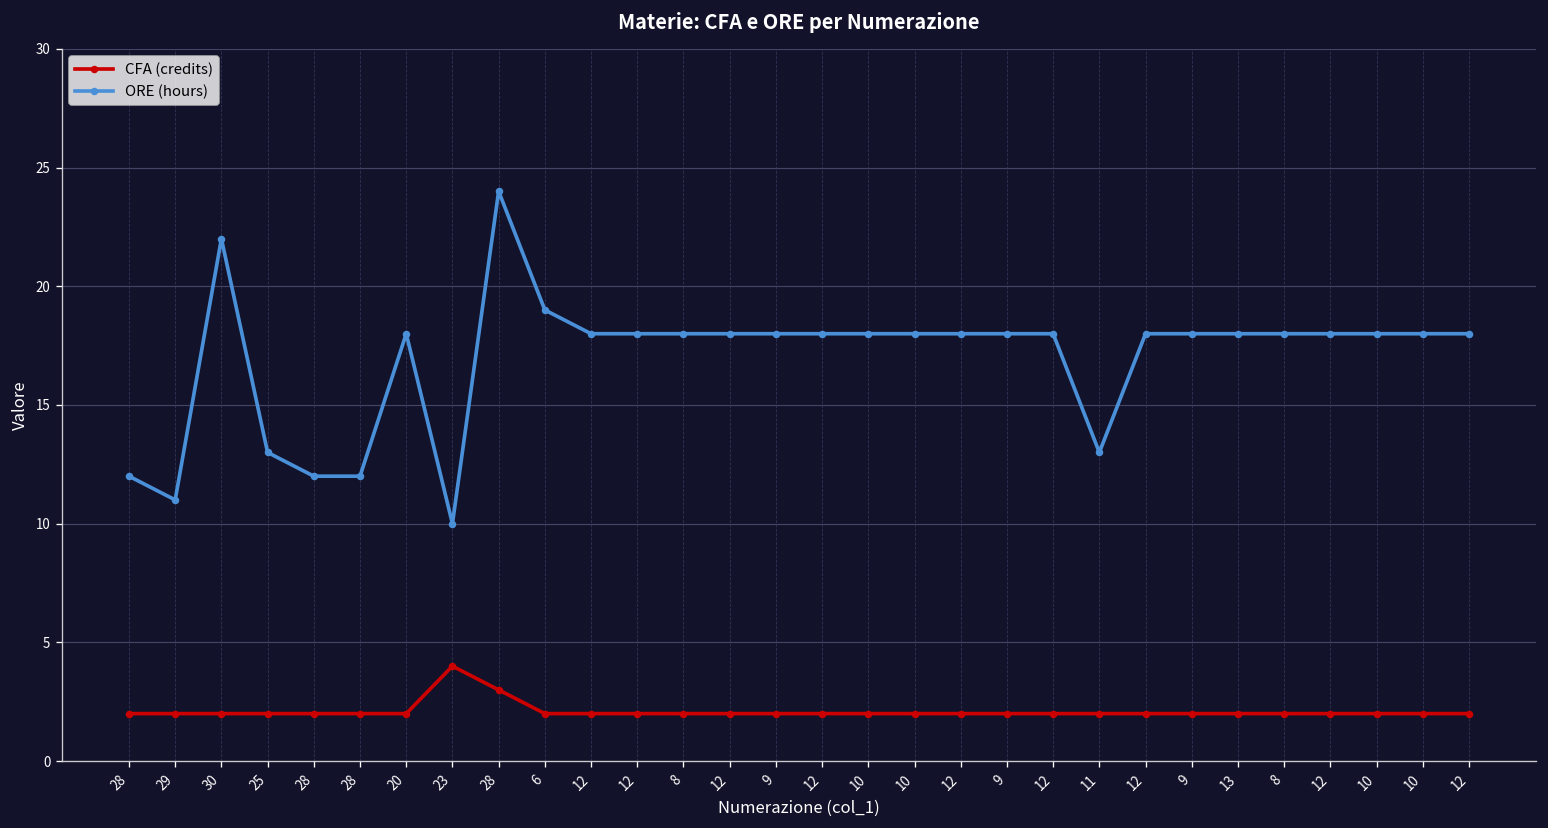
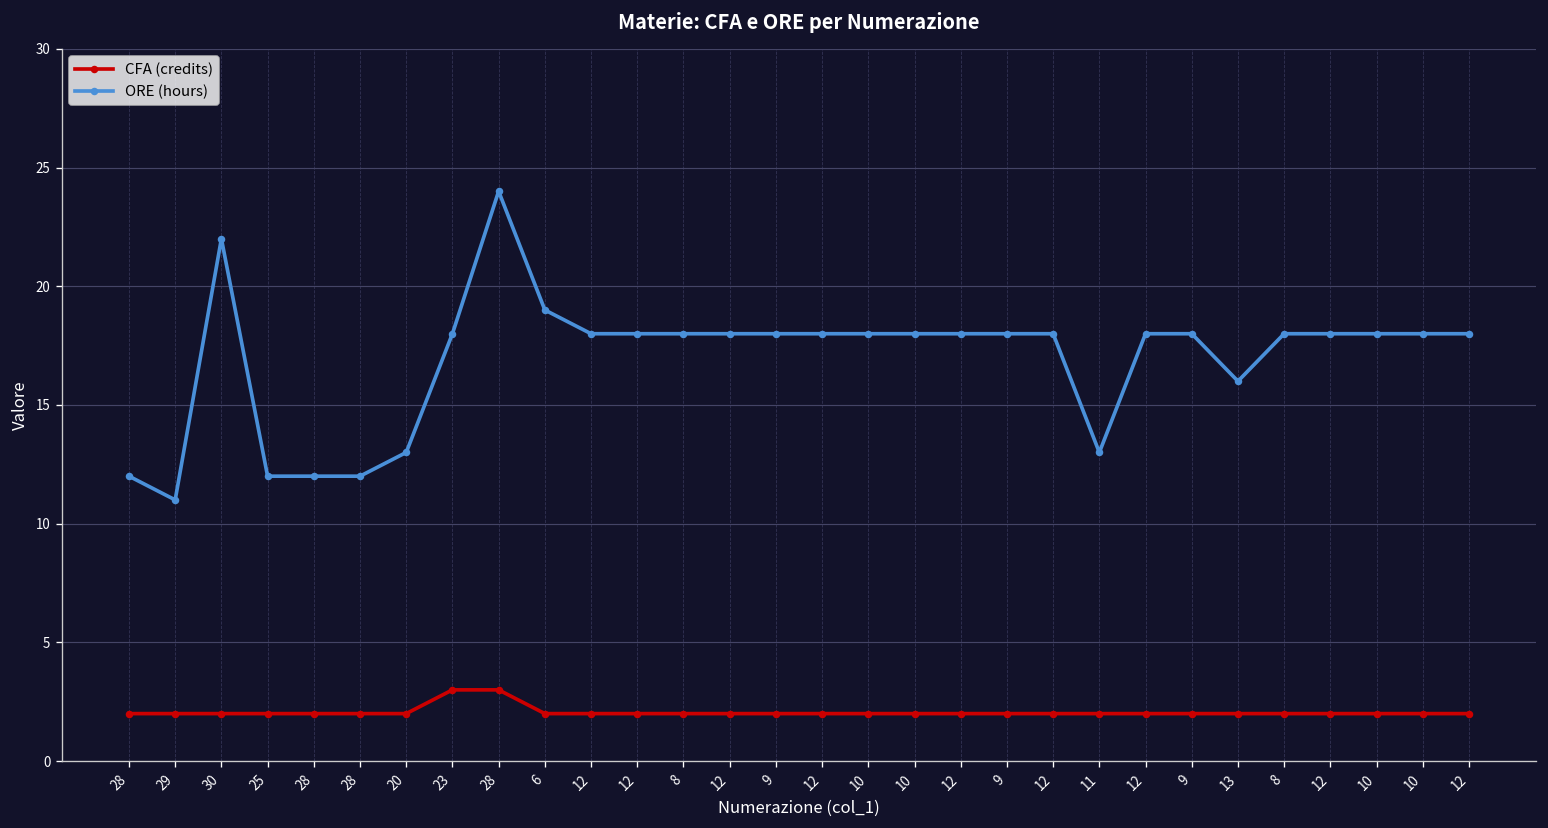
  {
    "CFA (credits)": {
      "29": 2,
      "30": 2,
      "25": 2,
      "20": 2,
-     "23": 4,
+     "23": 3,
      "6": 2,
      "11": 2,
      "13": 2
    },
    "ORE (hours)": {
      "29": 11,
      "30": 22,
-     "25": 13,
-     "20": 18,
-     "23": 10,
+     "25": 12,
+     "20": 13,
+     "23": 18,
      "6": 19,
      "11": 13,
-     "13": 18
+     "13": 16
    }
  }
